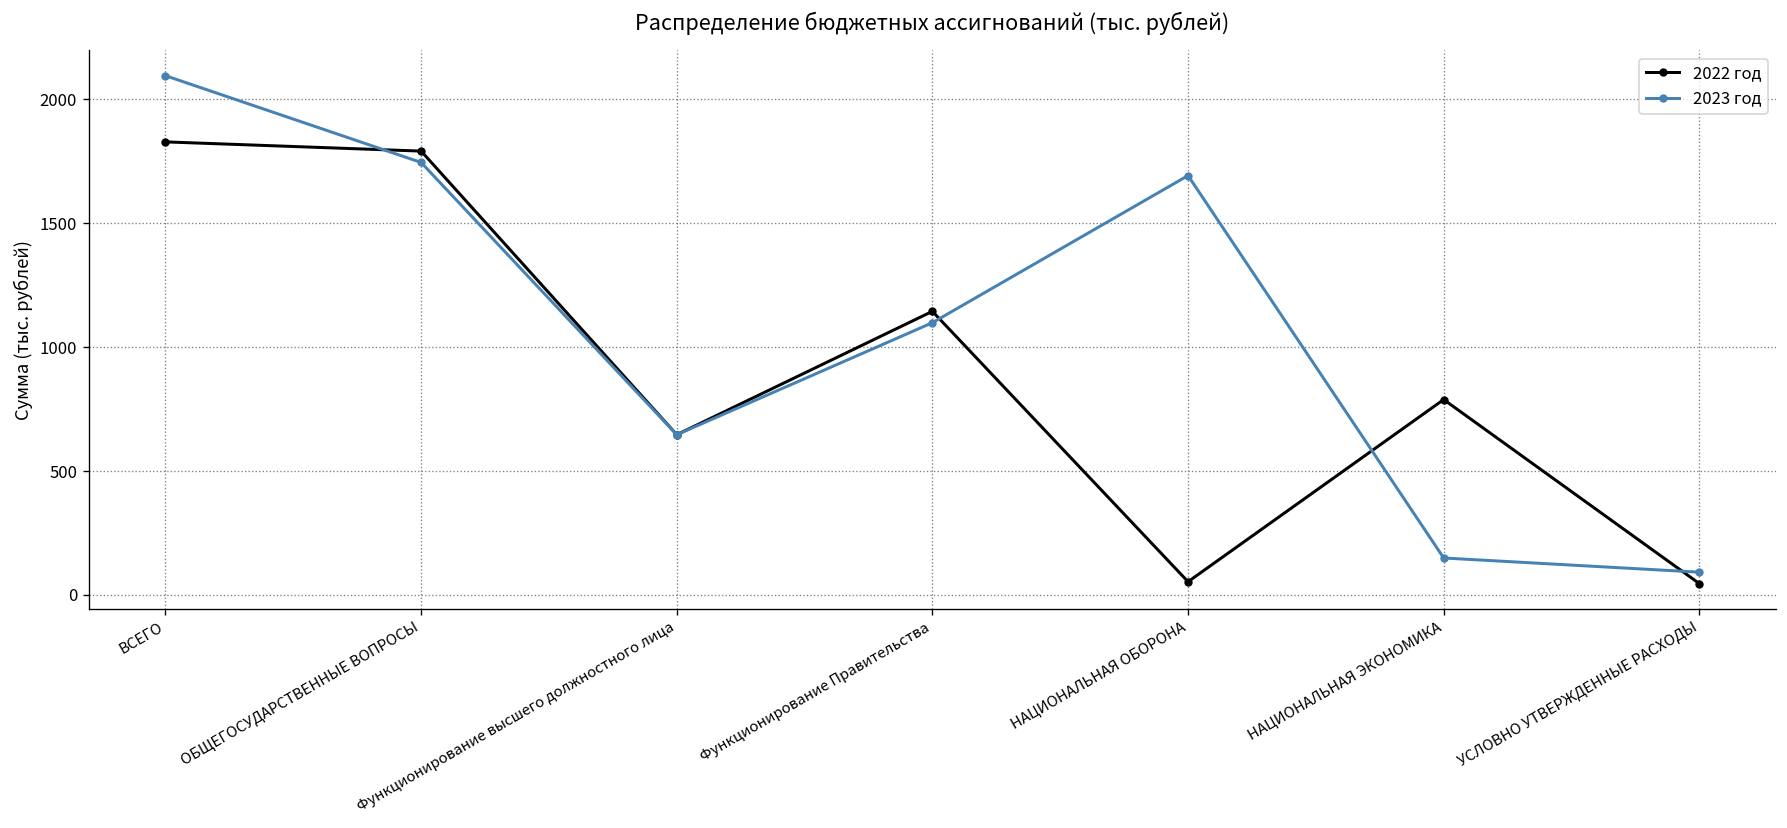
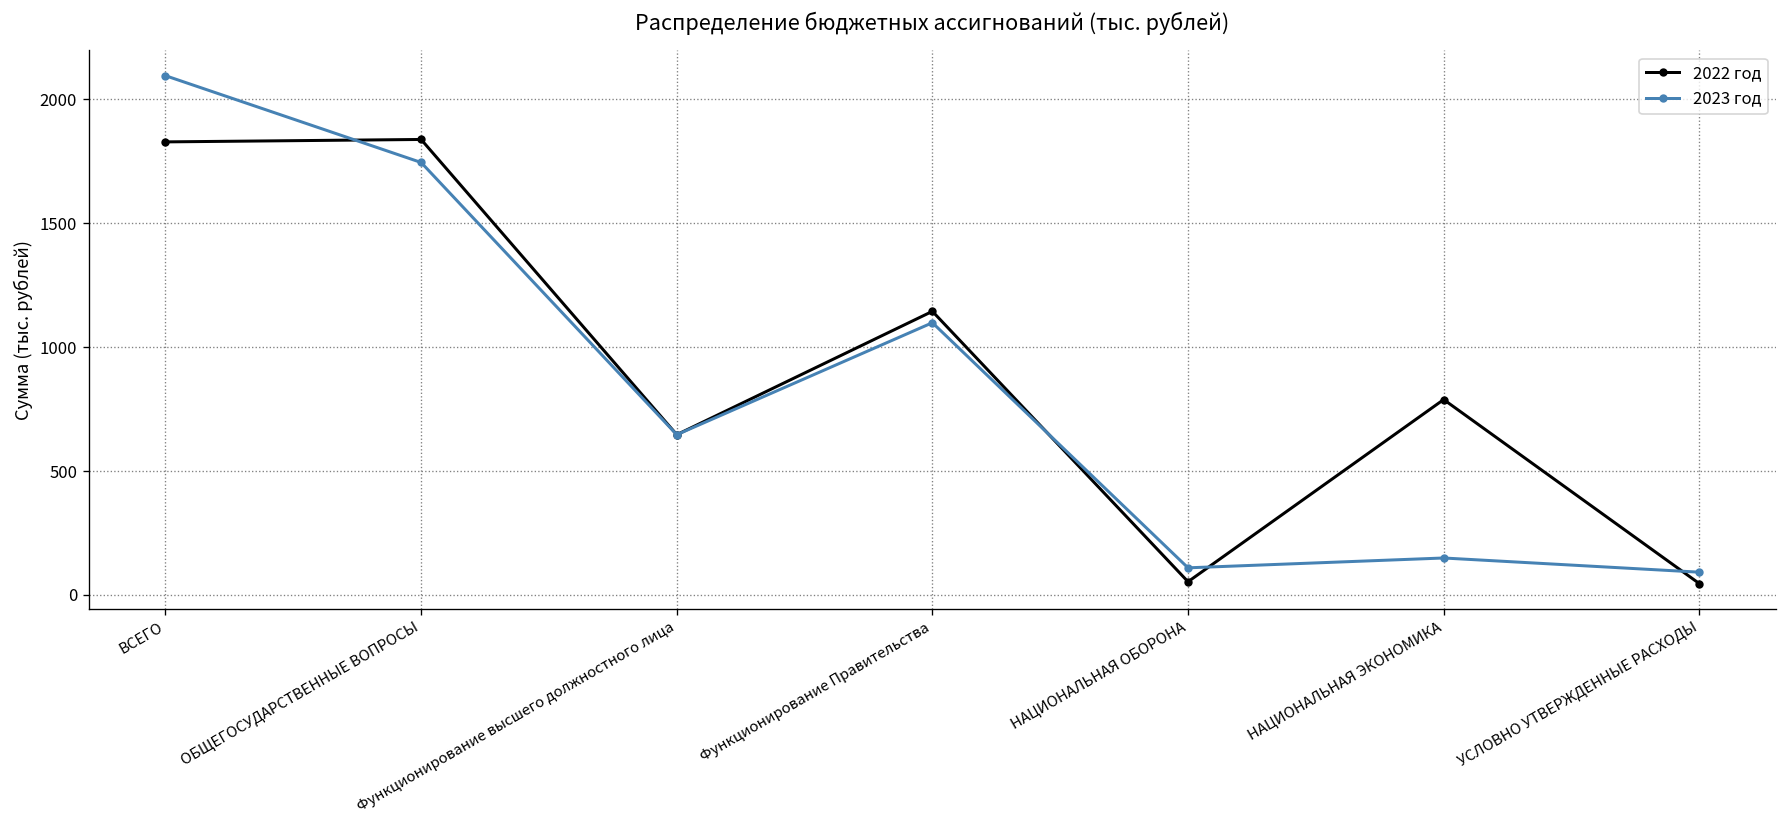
  {
    "2022 год": {
      "ВСЕГО": 1830,
-     "ОБЩЕГОСУДАРСТВЕННЫЕ ВОПРОСЫ": 1790,
+     "ОБЩЕГОСУДАРСТВЕННЫЕ ВОПРОСЫ": 1840,
      "Функционирование Правительства": 1140,
      "НАЦИОНАЛЬНАЯ ОБОРОНА": 50,
      "НАЦИОНАЛЬНАЯ ЭКОНОМИКА": 790,
      "УСЛОВНО УТВЕРЖДЕННЫЕ РАСХОДЫ": 50
    },
    "2023 год": {
      "ВСЕГО": 2100,
      "ОБЩЕГОСУДАРСТВЕННЫЕ ВОПРОСЫ": 1750,
      "Функционирование Правительства": 1100,
-     "НАЦИОНАЛЬНАЯ ОБОРОНА": 1690,
+     "НАЦИОНАЛЬНАЯ ОБОРОНА": 110,
      "НАЦИОНАЛЬНАЯ ЭКОНОМИКА": 150,
      "УСЛОВНО УТВЕРЖДЕННЫЕ РАСХОДЫ": 90
    }
  }
